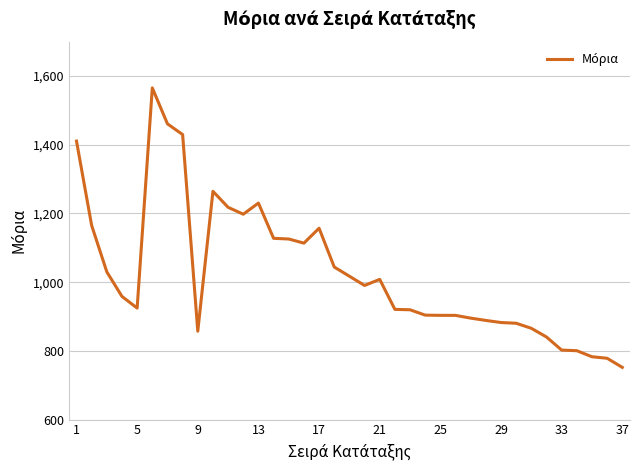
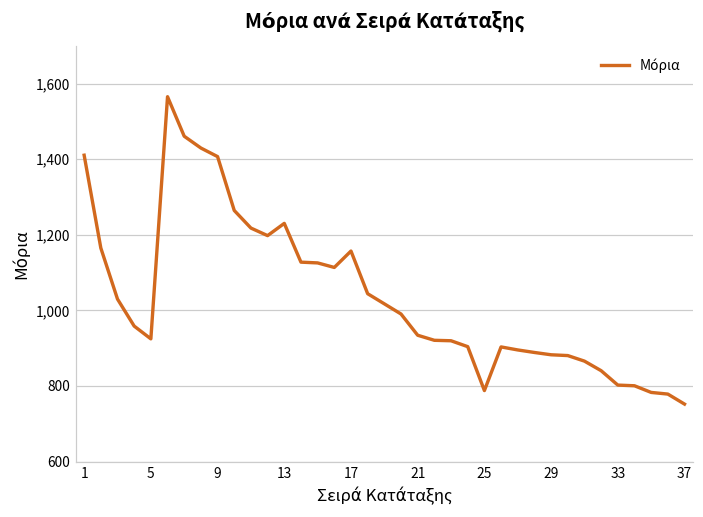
  {
    "1": "1,410",
    "5": "920",
-   "9": "860",
+   "9": "1,410",
    "13": "1,230",
    "17": "1,160",
-   "21": "1,010",
-   "25": "900",
+   "21": "930",
+   "25": "790",
    "29": "880",
    "33": "800",
    "37": "750"
  }
